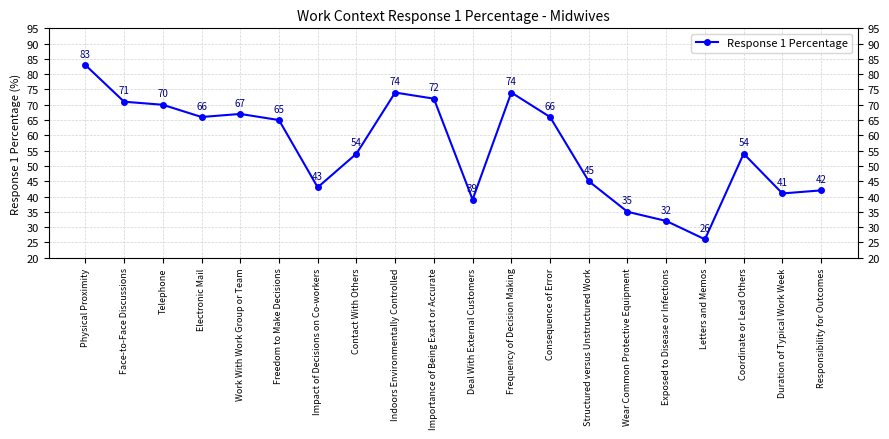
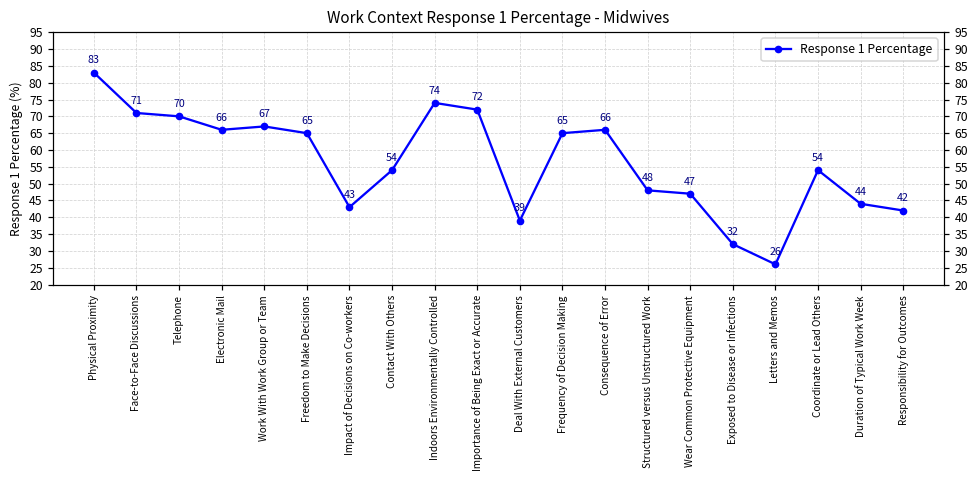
  {
    "Physical Proximity": 83,
    "Face-to-Face Discussions": 71,
    "Telephone": 70,
    "Electronic Mail": 66,
    "Work With Work Group or Team": 67,
    "Freedom to Make Decisions": 65,
    "Impact of Decisions on Co-workers": 43,
    "Contact With Others": 54,
    "Indoors Environmentally Controlled": 74,
    "Importance of Being Exact or Accurate": 72,
    "Deal With External Customers": 39,
-   "Frequency of Decision Making": 74,
+   "Frequency of Decision Making": 65,
    "Consequence of Error": 66,
-   "Structured versus Unstructured Work": 45,
-   "Wear Common Protective Equipment": 35,
+   "Structured versus Unstructured Work": 48,
+   "Wear Common Protective Equipment": 47,
    "Exposed to Disease or Infections": 32,
    "Letters and Memos": 26,
    "Coordinate or Lead Others": 54,
-   "Duration of Typical Work Week": 41,
+   "Duration of Typical Work Week": 44,
    "Responsibility for Outcomes": 42
  }
